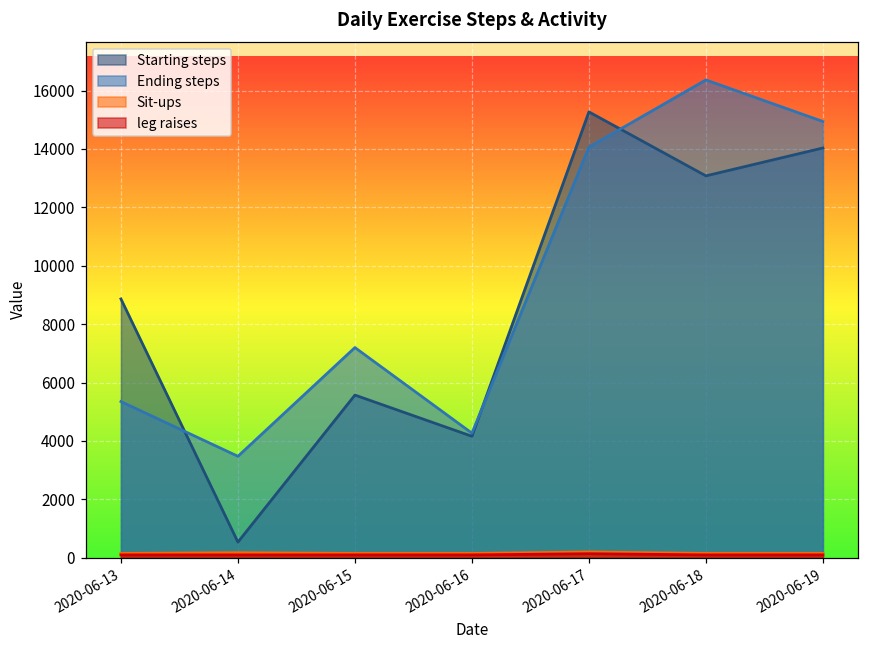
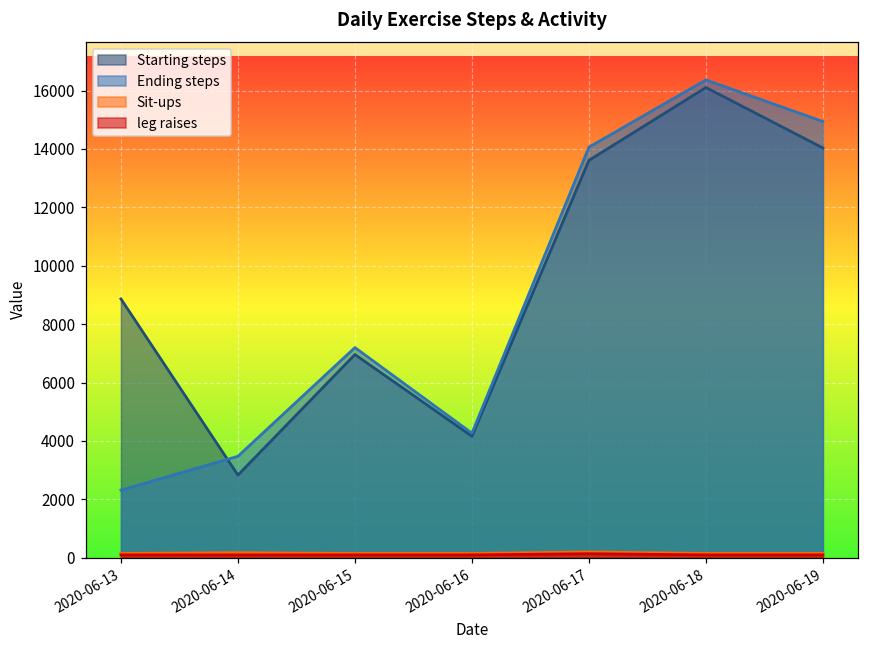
  {
    "Starting steps": {
      "2020-06-13": 8900,
-     "2020-06-14": 500,
-     "2020-06-15": 5600,
+     "2020-06-14": 2800,
+     "2020-06-15": 7000,
      "2020-06-16": 4200,
-     "2020-06-17": 15300,
-     "2020-06-18": 13100,
+     "2020-06-17": 13600,
+     "2020-06-18": 16100,
      "2020-06-19": 14000
    },
    "Ending steps": {
-     "2020-06-13": 5400,
+     "2020-06-13": 2300,
      "2020-06-14": 3500,
      "2020-06-15": 7200,
      "2020-06-16": 4300,
      "2020-06-17": 14100,
      "2020-06-18": 16400,
      "2020-06-19": 14900
    }
  }
